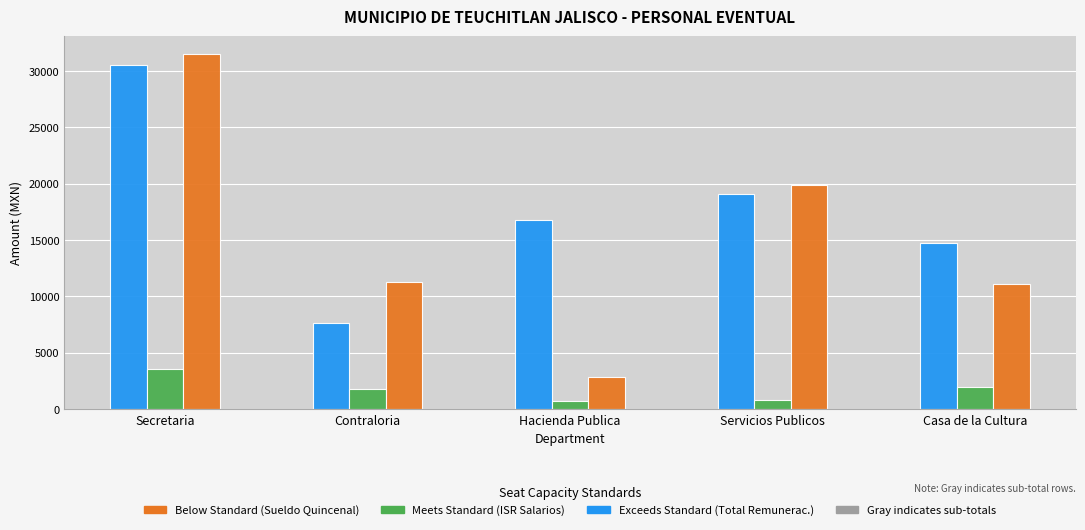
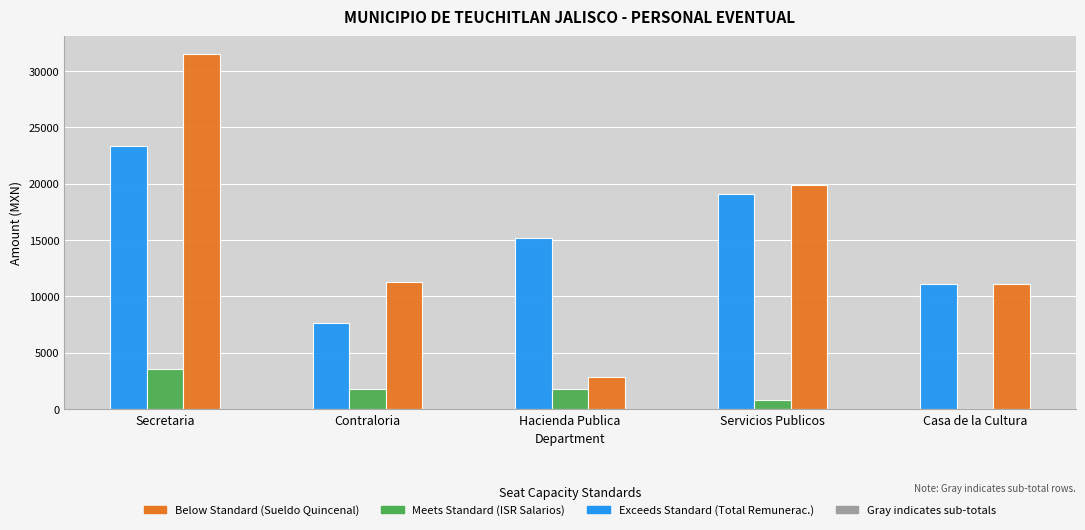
  {
    "Exceeds Standard (Total Remunerac.)": {
-     "Secretaria": 30500,
+     "Secretaria": 23300,
      "Contraloria": 7600,
-     "Hacienda Publica": 16700,
+     "Hacienda Publica": 15200,
      "Servicios Publicos": 19100,
-     "Casa de la Cultura": 14700
+     "Casa de la Cultura": 11100
    },
    "Meets Standard (ISR Salarios)": {
      "Secretaria": 3500,
      "Contraloria": 1800,
-     "Hacienda Publica": 700,
+     "Hacienda Publica": 1800,
      "Servicios Publicos": 800,
-     "Casa de la Cultura": 1900
+     "Casa de la Cultura": 0
    },
    "Below Standard (Sueldo Quincenal)": {
      "Secretaria": 31500,
      "Contraloria": 11300,
      "Hacienda Publica": 2800,
      "Servicios Publicos": 19900,
      "Casa de la Cultura": 11100
    }
  }
